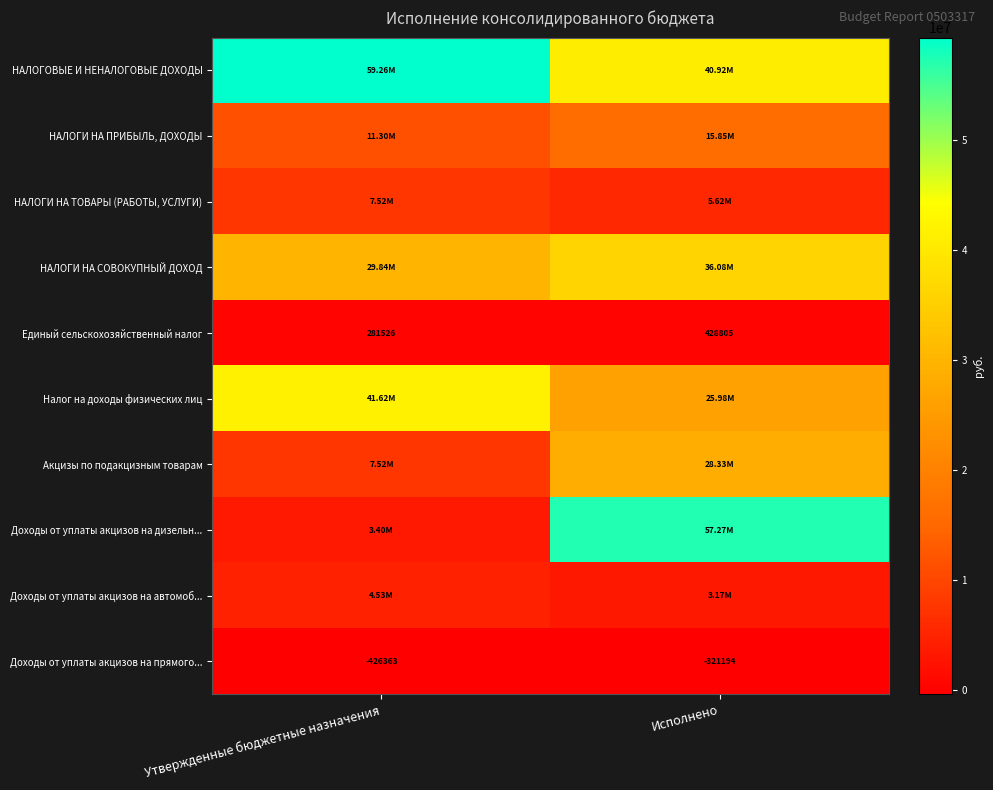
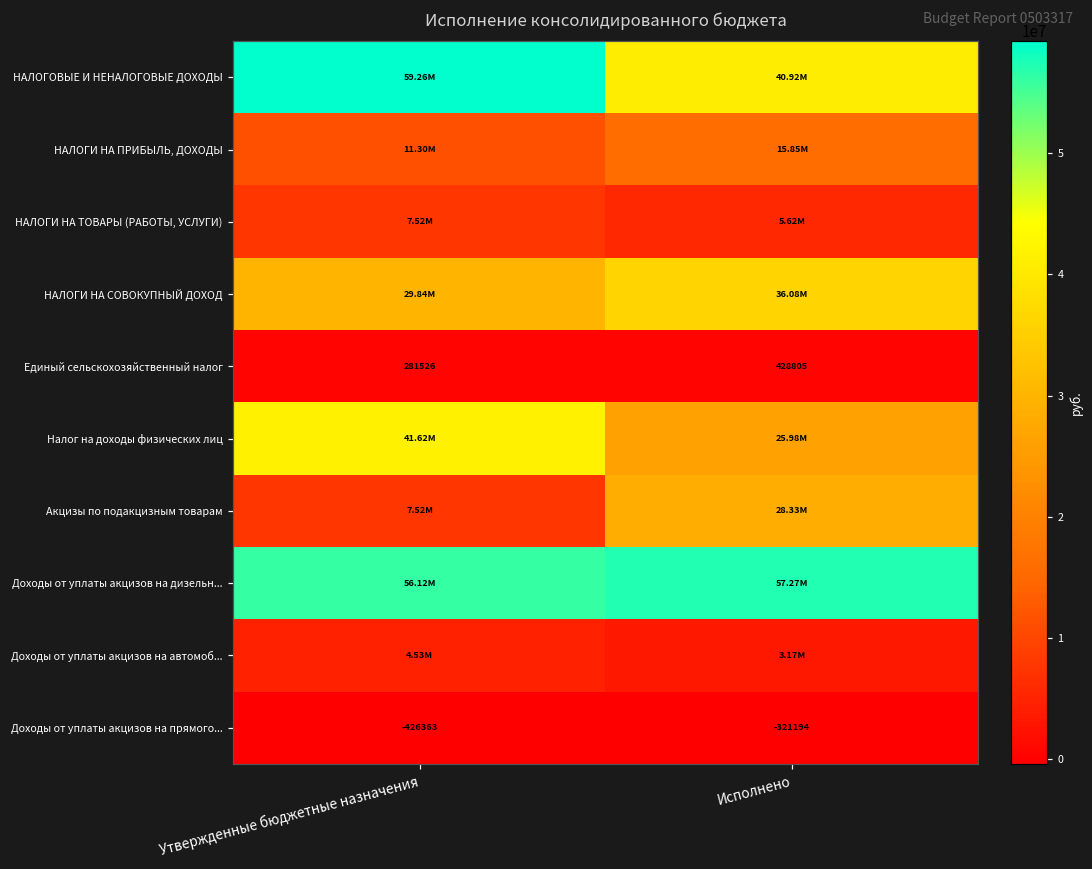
  {
    "НАЛОГОВЫЕ И НЕНАЛОГОВЫЕ ДОХОДЫ": {
      "Утвержденные бюджетные назначения": "59.26M",
      "Исполнено": "40.92M"
    },
    "НАЛОГИ НА ПРИБЫЛЬ, ДОХОДЫ": {
      "Утвержденные бюджетные назначения": "11.30M",
      "Исполнено": "15.85M"
    },
    "НАЛОГИ НА ТОВАРЫ (РАБОТЫ, УСЛУГИ)": {
      "Утвержденные бюджетные назначения": "7.52M",
      "Исполнено": "5.62M"
    },
    "НАЛОГИ НА СОВОКУПНЫЙ ДОХОД": {
      "Утвержденные бюджетные назначения": "29.84M",
      "Исполнено": "36.08M"
    },
    "Единый сельскохозяйственный налог": {
      "Утвержденные бюджетные назначения": "281526",
      "Исполнено": "428805"
    },
    "Налог на доходы физических лиц": {
      "Утвержденные бюджетные назначения": "41.62M",
      "Исполнено": "25.98M"
    },
    "Акцизы по подакцизным товарам": {
      "Утвержденные бюджетные назначения": "7.52M",
      "Исполнено": "28.33M"
    },
    "Доходы от уплаты акцизов на дизельн...": {
-     "Утвержденные бюджетные назначения": "3.40M",
+     "Утвержденные бюджетные назначения": "56.12M",
      "Исполнено": "57.27M"
    },
    "Доходы от уплаты акцизов на автомоб...": {
      "Утвержденные бюджетные назначения": "4.53M",
      "Исполнено": "3.17M"
    },
    "Доходы от уплаты акцизов на прямого...": {
      "Утвержденные бюджетные назначения": "-426363",
      "Исполнено": "-321194"
    }
  }
